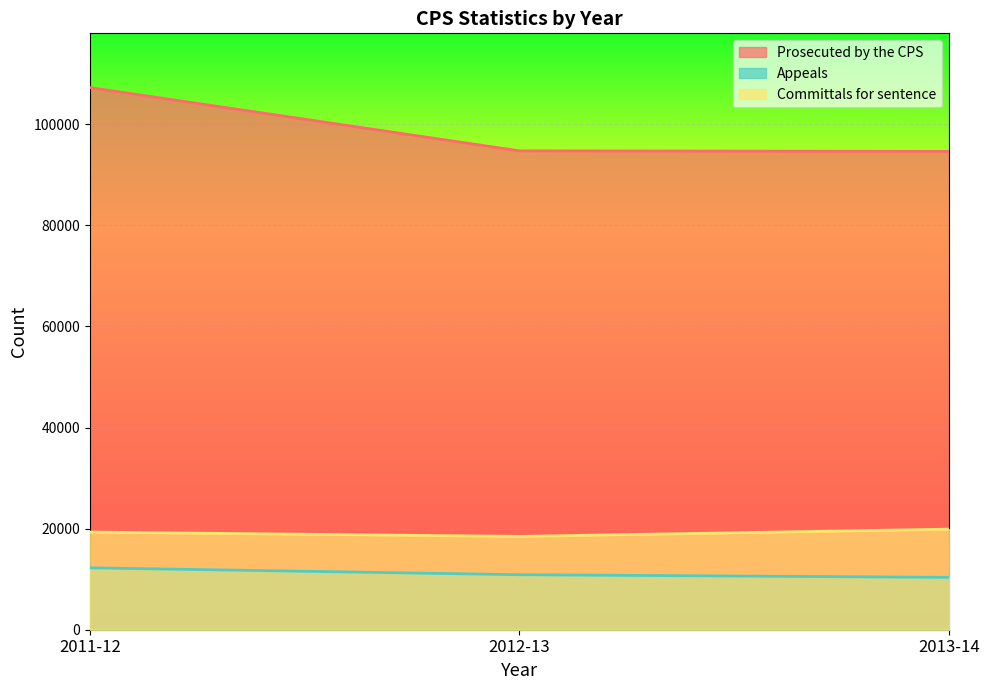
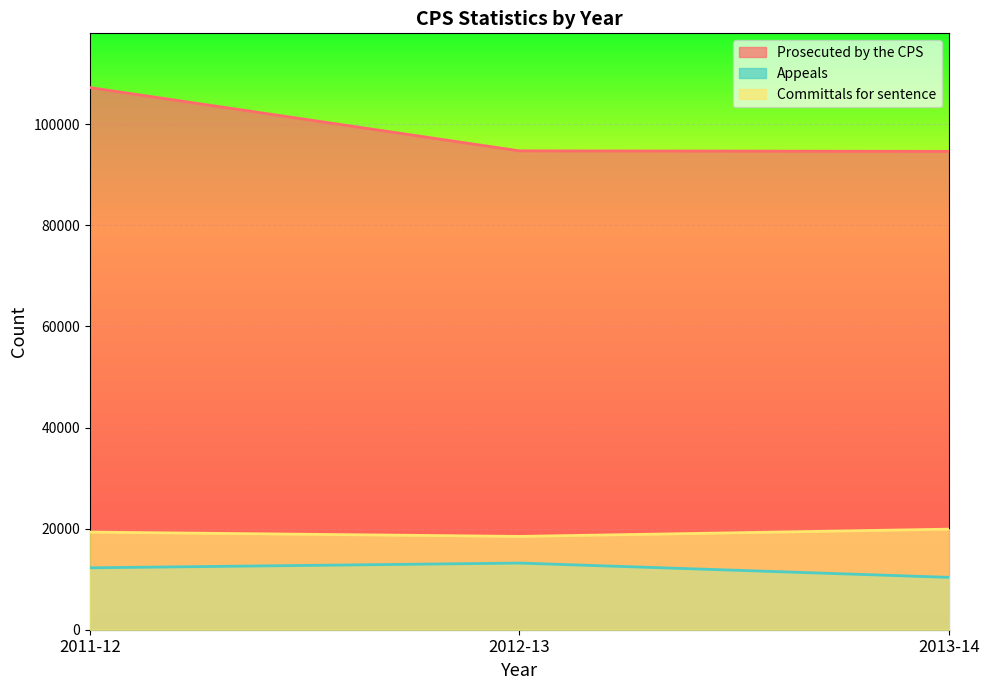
  {
    "Prosecuted by the CPS": {
      "2011-12": 107000,
      "2012-13": 95000,
      "2013-14": 95000
    },
    "Appeals": {
      "2011-12": 12000,
-     "2012-13": 11000,
+     "2012-13": 13000,
      "2013-14": 10000
    },
    "Committals for sentence": {
      "2011-12": 19000,
      "2012-13": 18000,
      "2013-14": 20000
    }
  }
